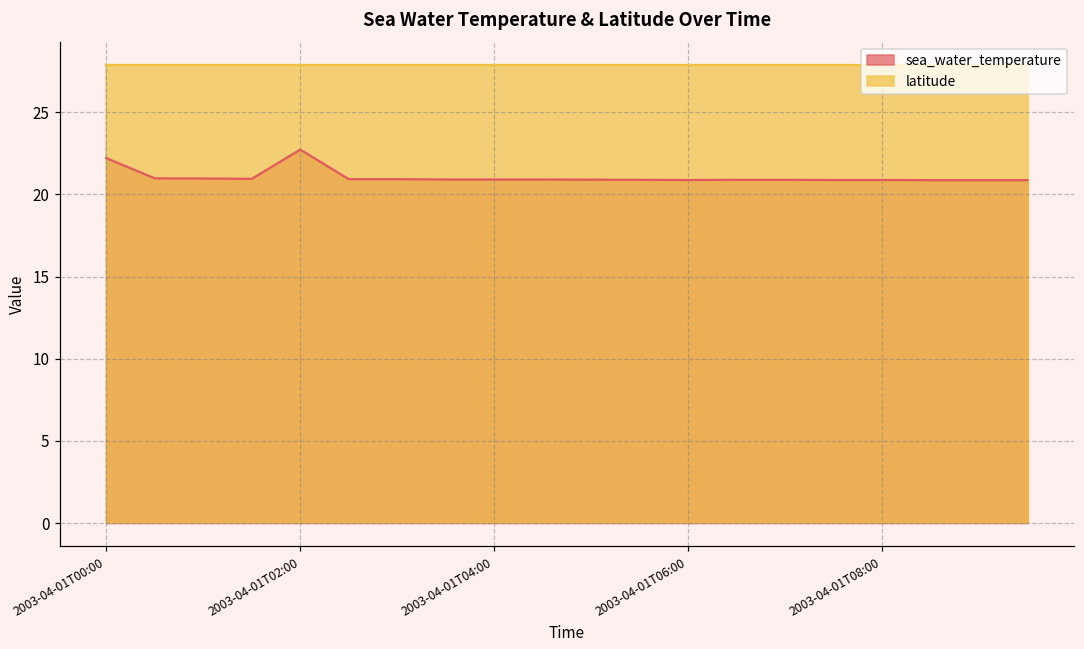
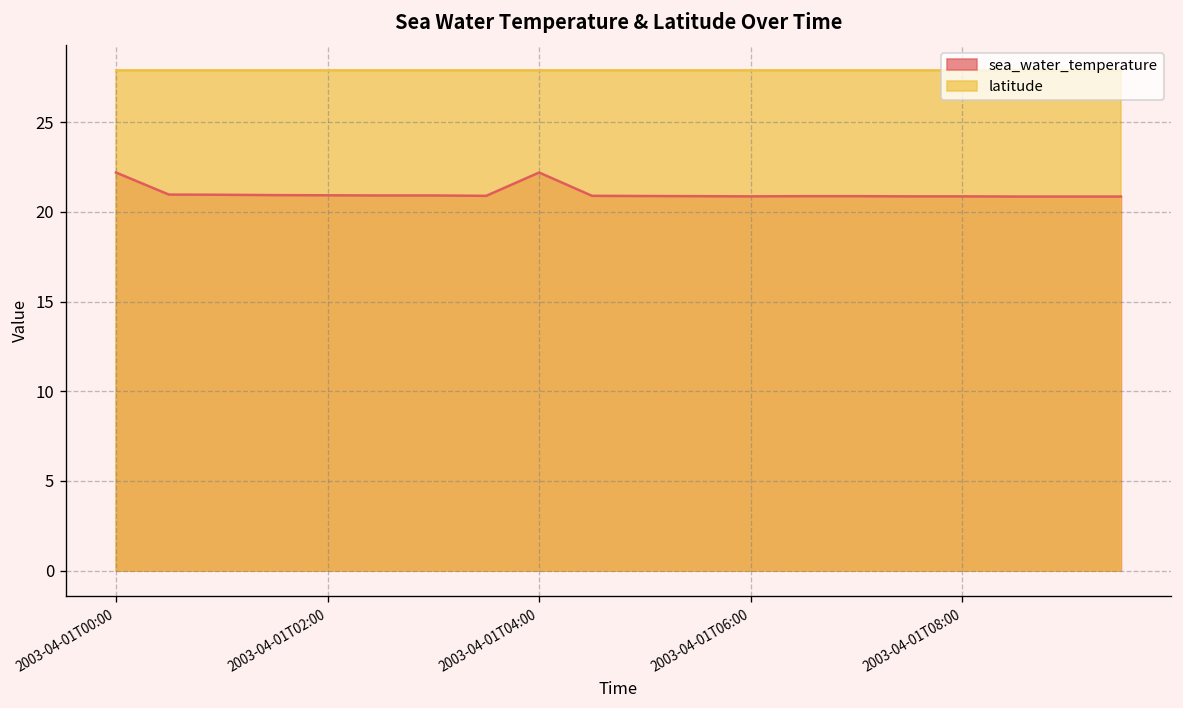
  {
    "sea_water_temperature": {
      "2003-04-01T00:00": 22.2,
-     "2003-04-01T02:00": 22.7,
-     "2003-04-01T04:00": 20.9,
+     "2003-04-01T02:00": 20.9,
+     "2003-04-01T04:00": 22.2,
      "2003-04-01T06:00": 20.9,
      "2003-04-01T08:00": 20.9
    },
    "latitude": {
      "2003-04-01T00:00": 27.9,
      "2003-04-01T02:00": 27.9,
      "2003-04-01T04:00": 27.9,
      "2003-04-01T06:00": 27.9
    }
  }
